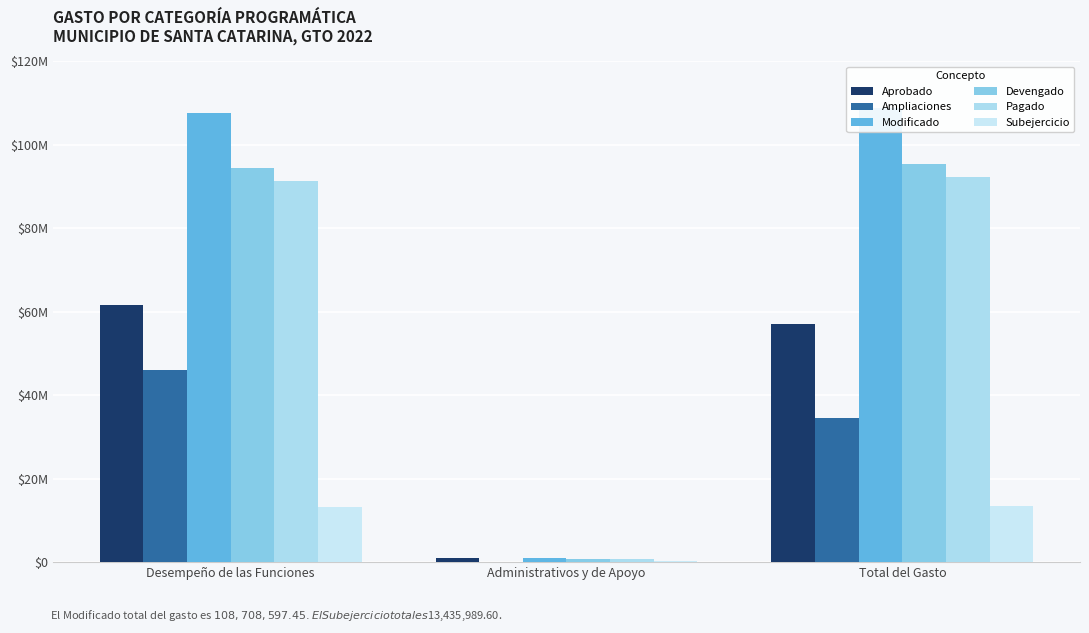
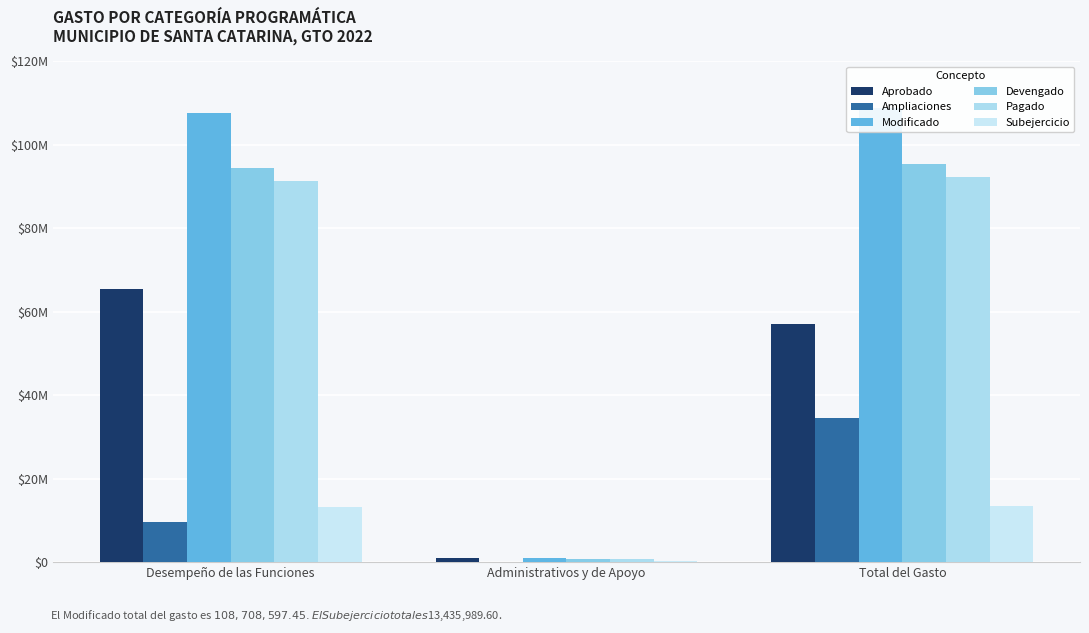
  {
    "Aprobado": {
-     "Desempeño de las Funciones": "$62000000",
+     "Desempeño de las Funciones": "$65000000",
      "Administrativos y de Apoyo": "$1000000",
      "Total del Gasto": "$57000000"
    },
    "Ampliaciones": {
-     "Desempeño de las Funciones": "$46000000",
+     "Desempeño de las Funciones": "$10000000",
      "Total del Gasto": "$34000000"
    }
  }
